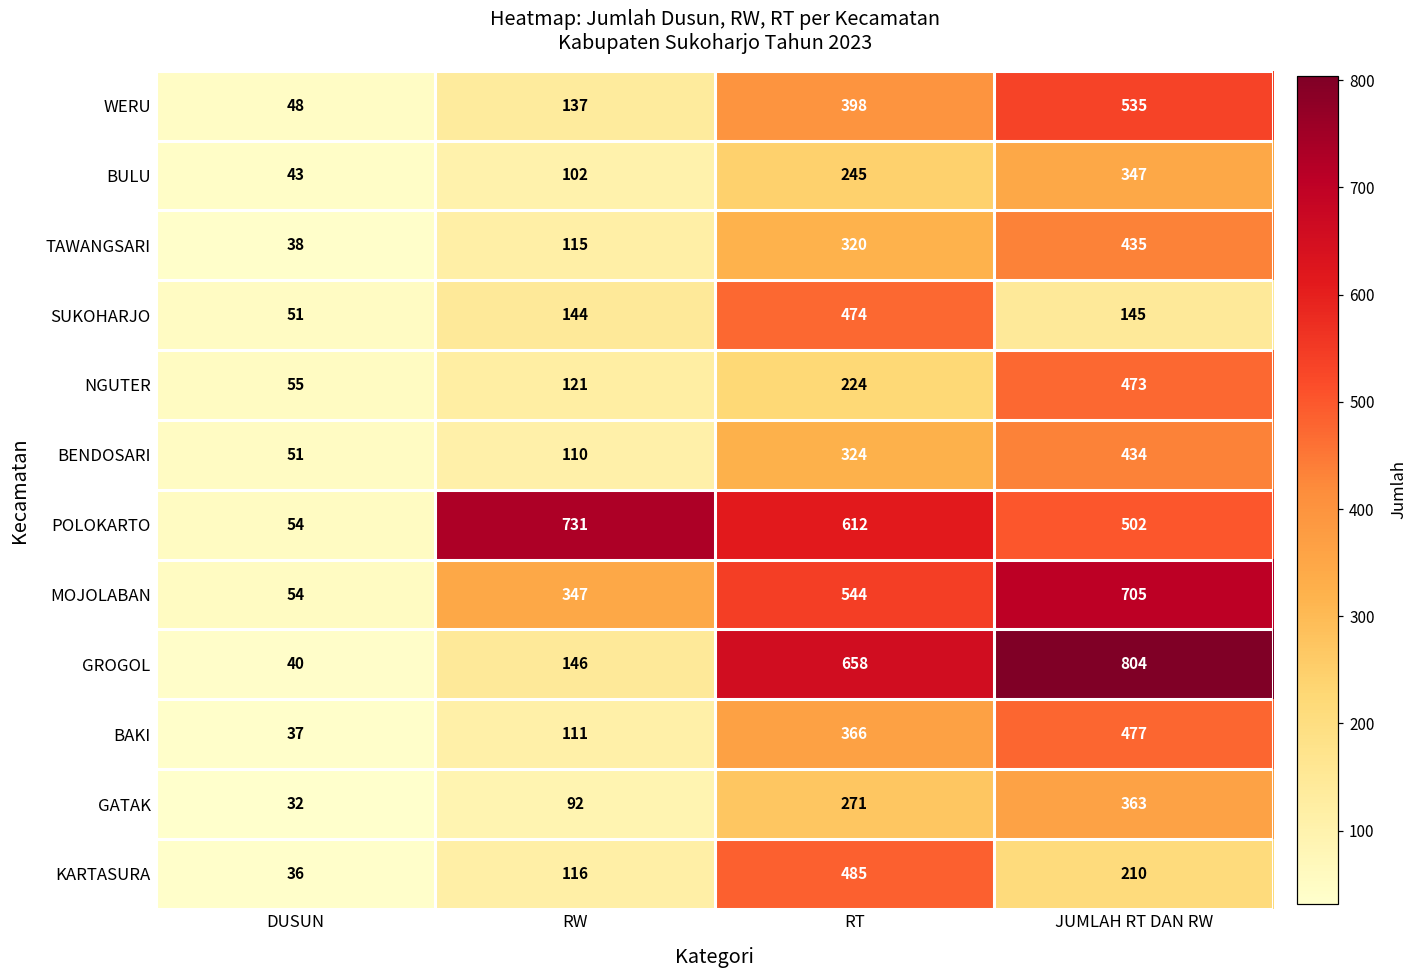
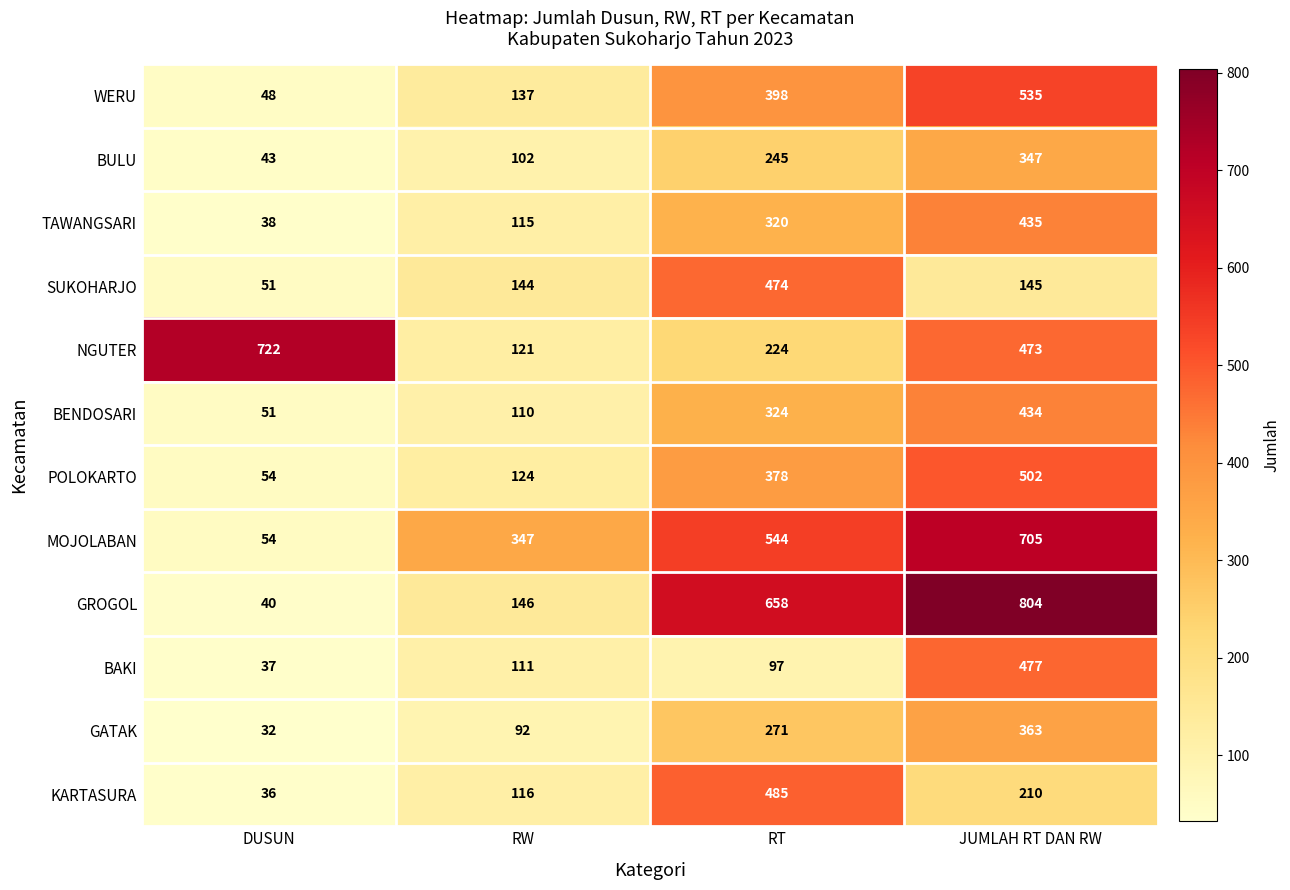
  {
    "WERU": {
      "DUSUN": 48,
      "RW": 137,
      "RT": 398,
      "JUMLAH RT DAN RW": 535
    },
    "BULU": {
      "DUSUN": 43,
      "RW": 102,
      "RT": 245,
      "JUMLAH RT DAN RW": 347
    },
    "TAWANGSARI": {
      "DUSUN": 38,
      "RW": 115,
      "RT": 320,
      "JUMLAH RT DAN RW": 435
    },
    "SUKOHARJO": {
      "DUSUN": 51,
      "RW": 144,
      "RT": 474,
      "JUMLAH RT DAN RW": 145
    },
    "NGUTER": {
-     "DUSUN": 55,
+     "DUSUN": 722,
      "RW": 121,
      "RT": 224,
      "JUMLAH RT DAN RW": 473
    },
    "BENDOSARI": {
      "DUSUN": 51,
      "RW": 110,
      "RT": 324,
      "JUMLAH RT DAN RW": 434
    },
    "POLOKARTO": {
      "DUSUN": 54,
-     "RW": 731,
-     "RT": 612,
+     "RW": 124,
+     "RT": 378,
      "JUMLAH RT DAN RW": 502
    },
    "MOJOLABAN": {
      "DUSUN": 54,
      "RW": 347,
      "RT": 544,
      "JUMLAH RT DAN RW": 705
    },
    "GROGOL": {
      "DUSUN": 40,
      "RW": 146,
      "RT": 658,
      "JUMLAH RT DAN RW": 804
    },
    "BAKI": {
      "DUSUN": 37,
      "RW": 111,
-     "RT": 366,
+     "RT": 97,
      "JUMLAH RT DAN RW": 477
    },
    "GATAK": {
      "DUSUN": 32,
      "RW": 92,
      "RT": 271,
      "JUMLAH RT DAN RW": 363
    },
    "KARTASURA": {
      "DUSUN": 36,
      "RW": 116,
      "RT": 485,
      "JUMLAH RT DAN RW": 210
    }
  }
